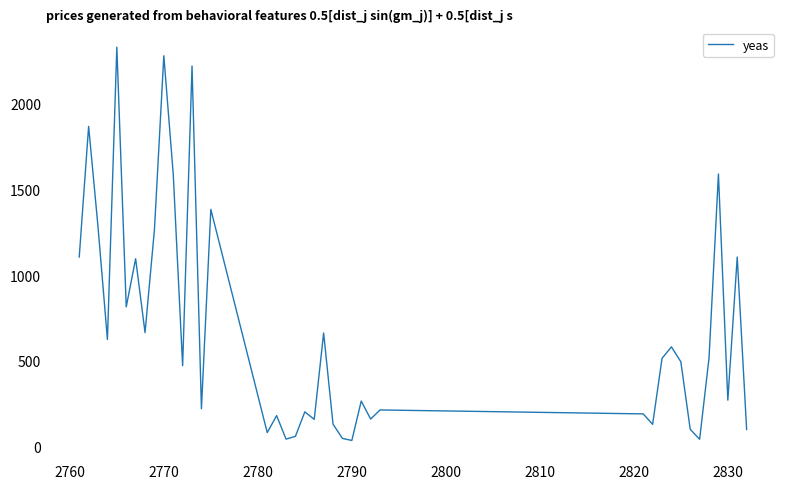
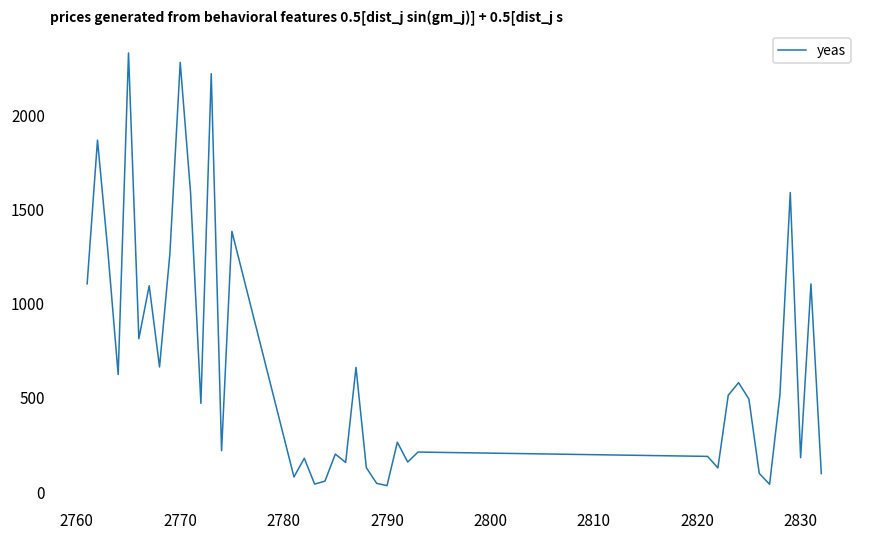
  {
    "2770": 2280,
    "2790": 40,
-   "2830": 270
+   "2830": 180
  }
